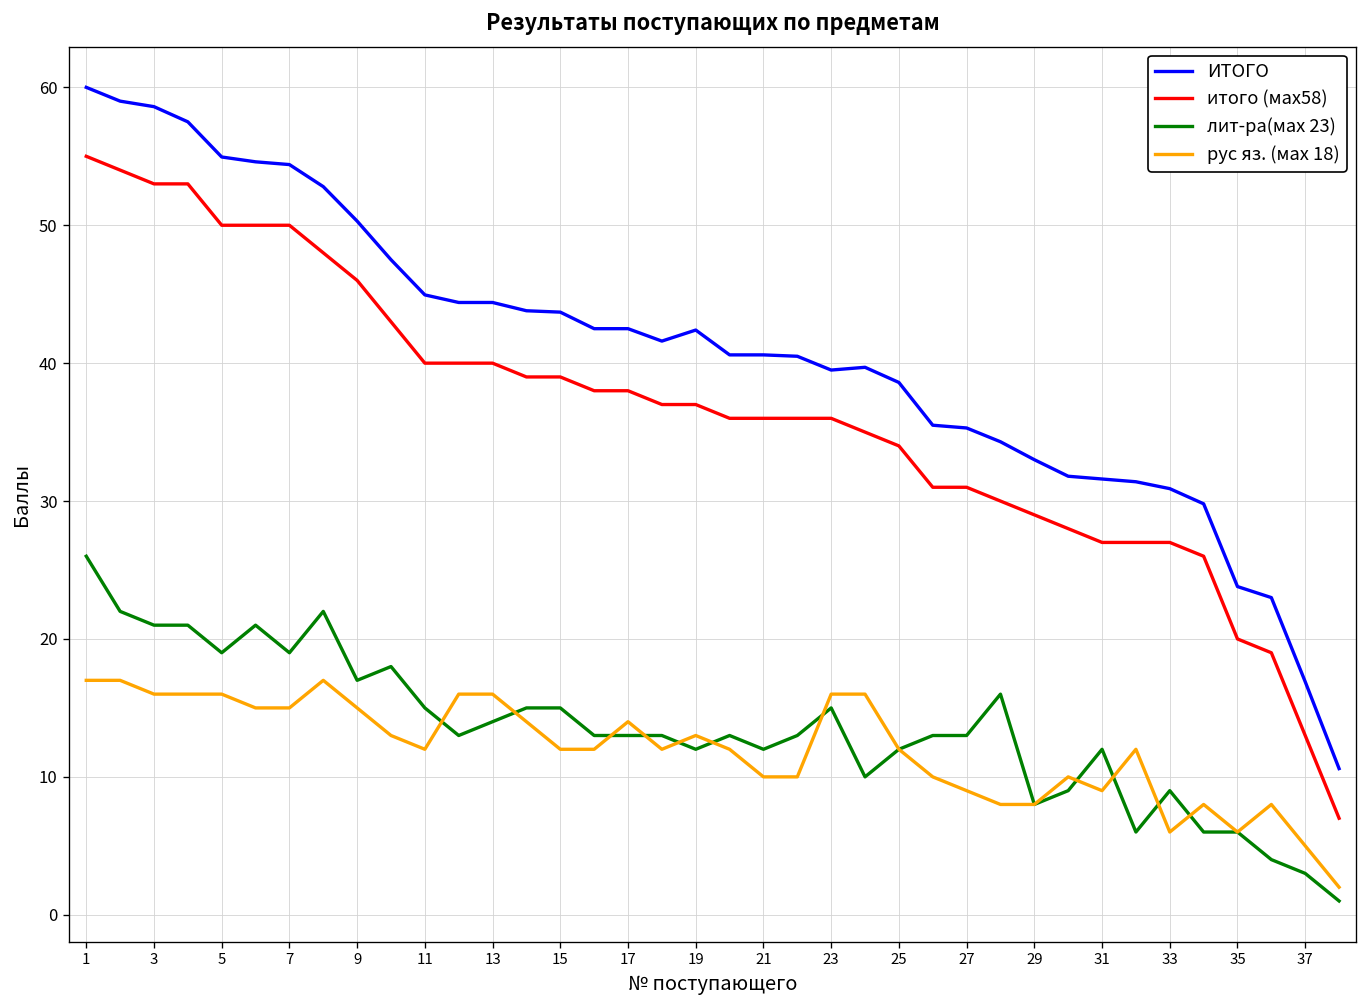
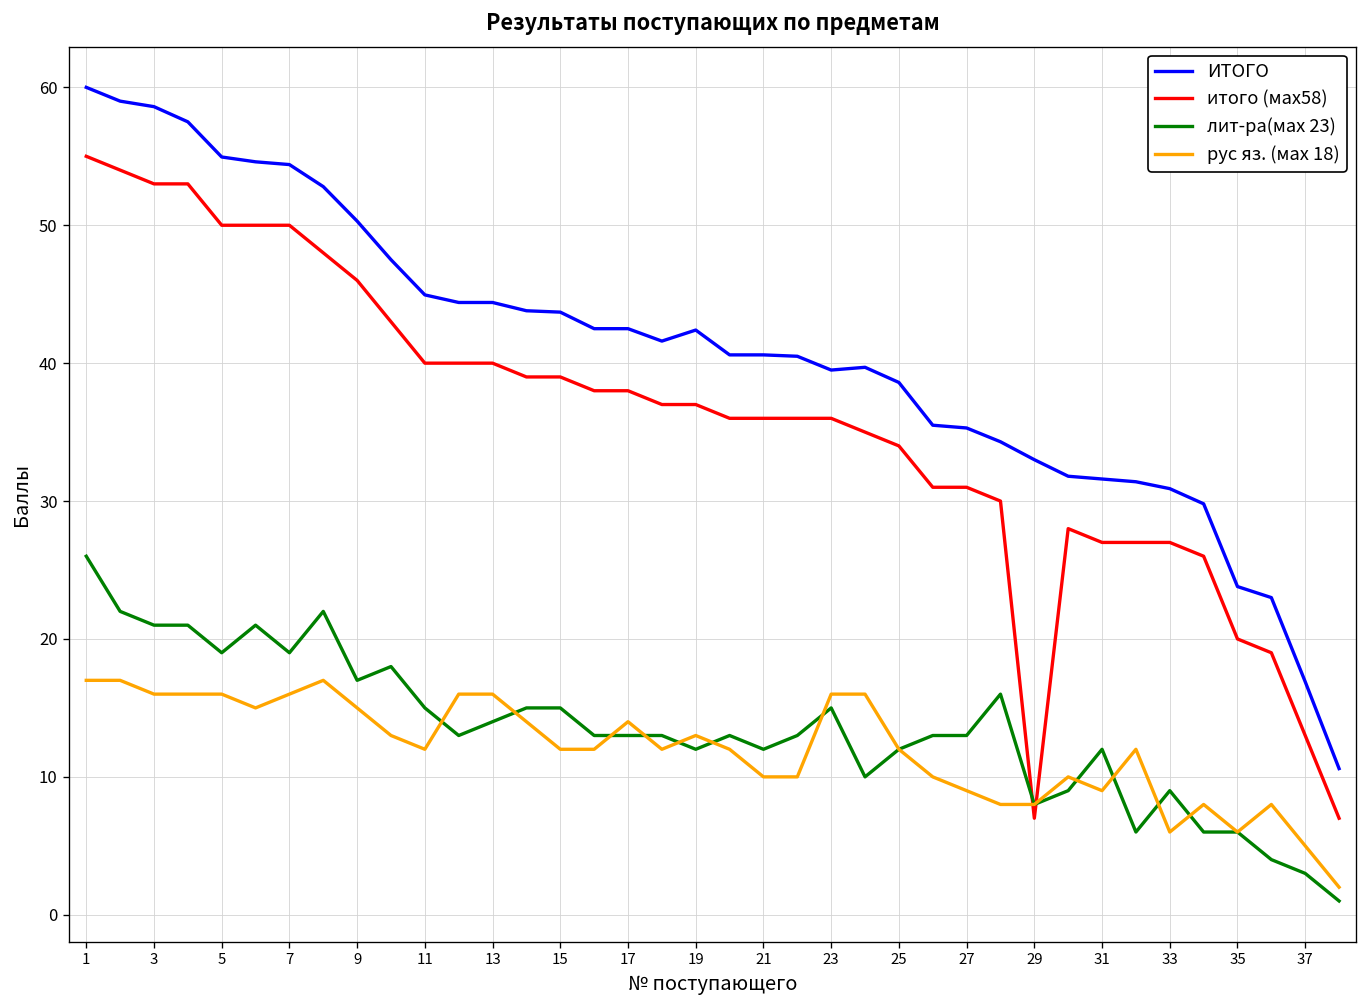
  {
    "ИТОГО": {
      "1": 60,
      "3": 58.6,
      "5": 55,
      "7": 54.4,
      "9": 50.3,
      "11": 45,
      "13": 44.4,
      "15": 43.7,
      "17": 42.5,
      "19": 42.4,
      "21": 40.6,
      "23": 39.5,
      "25": 38.6,
      "27": 35.3,
      "29": 33,
      "31": 31.6,
      "33": 31,
      "35": 24,
      "37": 17
    },
    "итого (мах58)": {
      "1": 55,
      "3": 53,
      "5": 50,
      "7": 50,
      "9": 46,
      "11": 40,
      "13": 40,
      "15": 39,
      "17": 38,
      "19": 37,
      "21": 36,
      "23": 36,
      "25": 34,
      "27": 31,
-     "29": 29,
+     "29": 7,
      "31": 27,
      "33": 27,
      "35": 20,
      "37": 13
    },
    "лит-ра(мах 23)": {
      "1": 26,
      "3": 21,
      "5": 19,
      "7": 19,
      "9": 17,
      "11": 15,
      "13": 14,
      "15": 15,
      "17": 13,
      "19": 12,
      "21": 12,
      "23": 15,
      "27": 13,
      "31": 12,
      "33": 9,
      "37": 3
    },
    "рус яз. (мах 18)": {
      "1": 17,
      "3": 16,
      "5": 16,
-     "7": 15,
+     "7": 16,
      "9": 15,
      "11": 12,
      "13": 16,
      "15": 12,
      "17": 14,
      "19": 13,
      "21": 10,
      "23": 16,
      "27": 9,
      "31": 9,
      "33": 6,
      "37": 5
    }
  }
